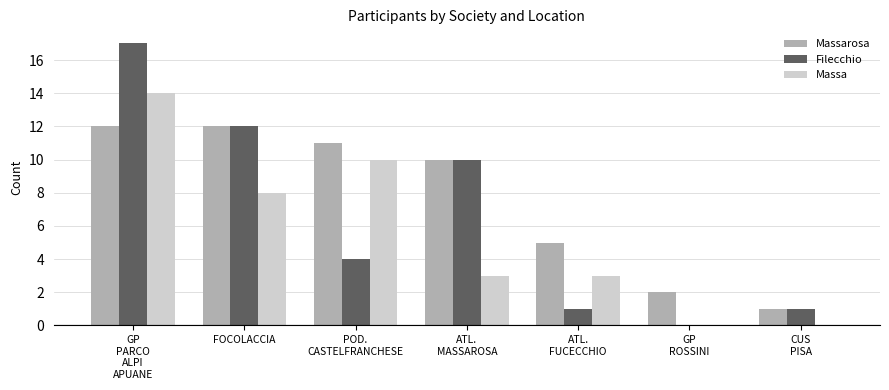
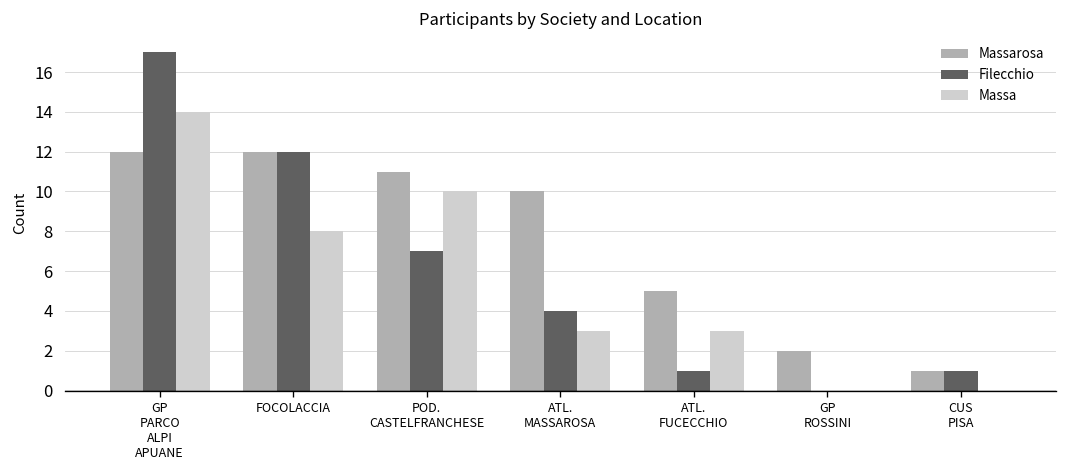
  {
    "Filecchio": {
      "GP PARCO ALPI APUANE": 17,
      "FOCOLACCIA": 12,
-     "POD. CASTELFRANCHESE": 4,
-     "ATL. MASSAROSA": 10,
+     "POD. CASTELFRANCHESE": 7,
+     "ATL. MASSAROSA": 4,
      "ATL. FUCECCHIO": 1,
      "GP ROSSINI": 0,
      "CUS PISA": 1
    }
  }
